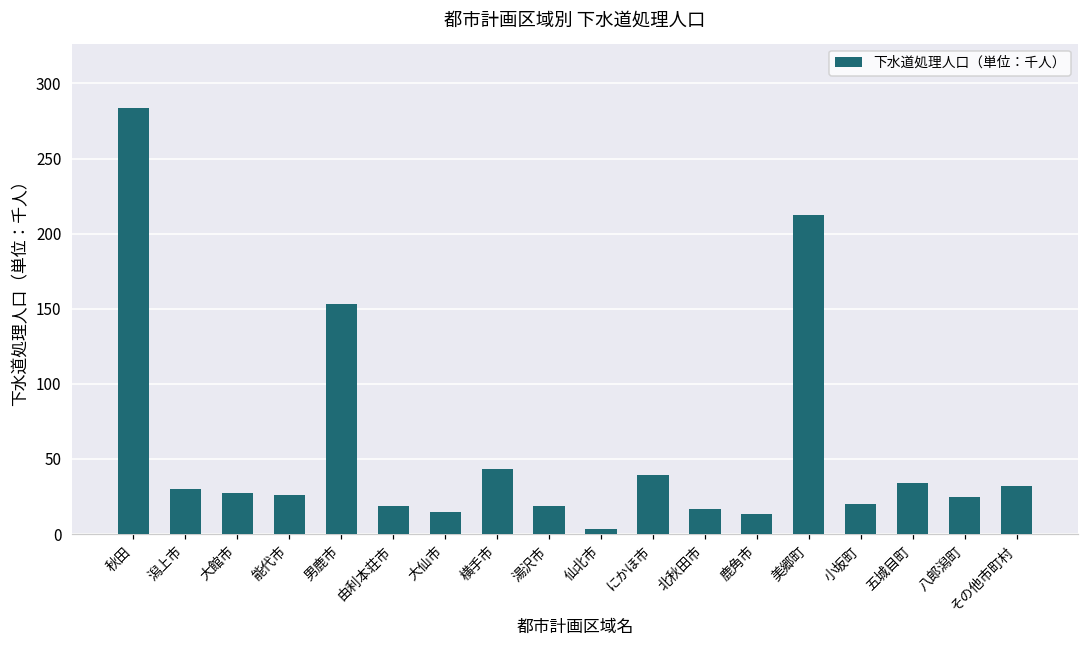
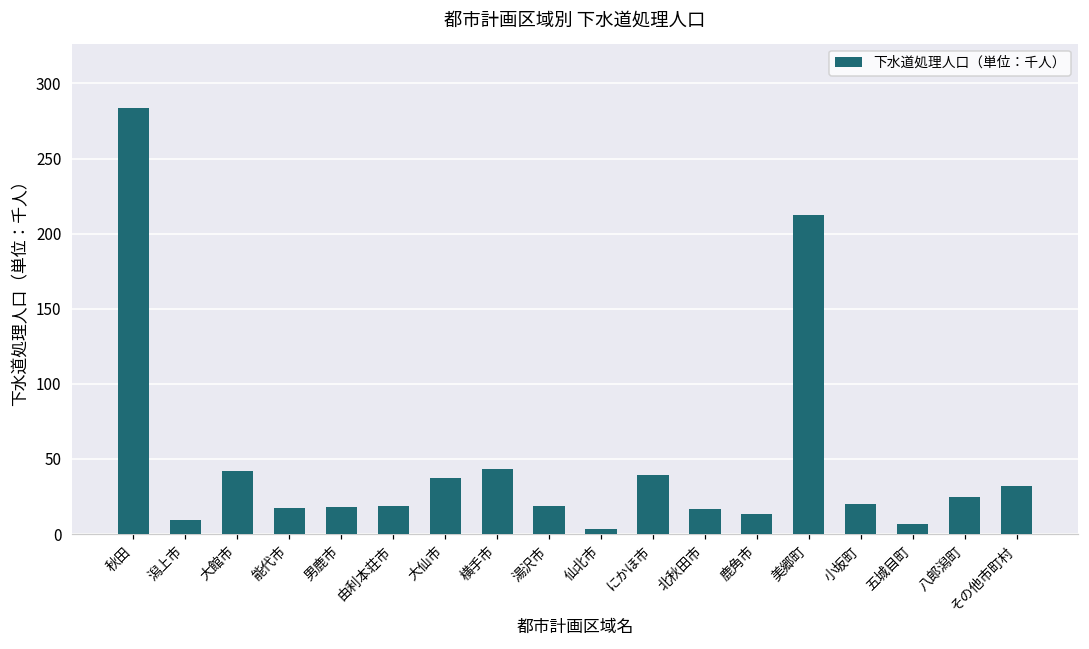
  {
    "秋田": 284,
-   "潟上市": 30,
-   "大館市": 27,
-   "能代市": 26,
-   "男鹿市": 153,
+   "潟上市": 9,
+   "大館市": 42,
+   "能代市": 18,
+   "男鹿市": 18,
    "由利本荘市": 19,
-   "大仙市": 15,
+   "大仙市": 38,
    "横手市": 43,
    "湯沢市": 19,
    "仙北市": 3,
    "にかほ市": 39,
    "北秋田市": 16,
    "鹿角市": 13,
    "美郷町": 213,
    "小坂町": 20,
-   "五城目町": 34,
+   "五城目町": 7,
    "八郎潟町": 24,
    "その他市町村": 32
  }
